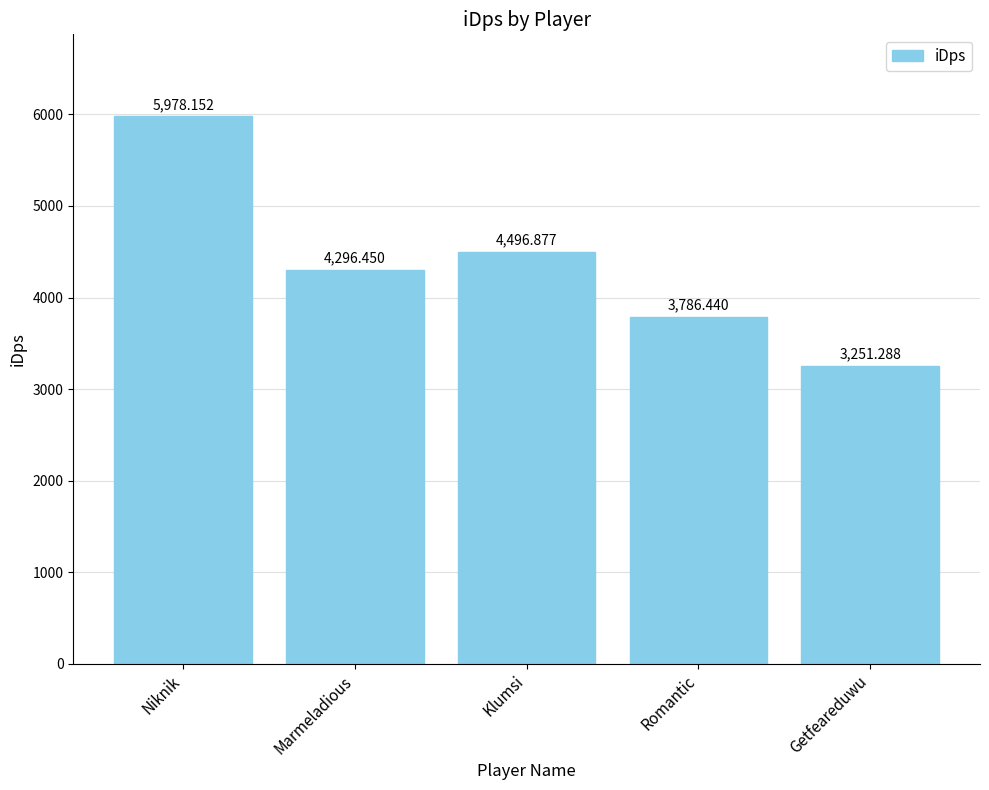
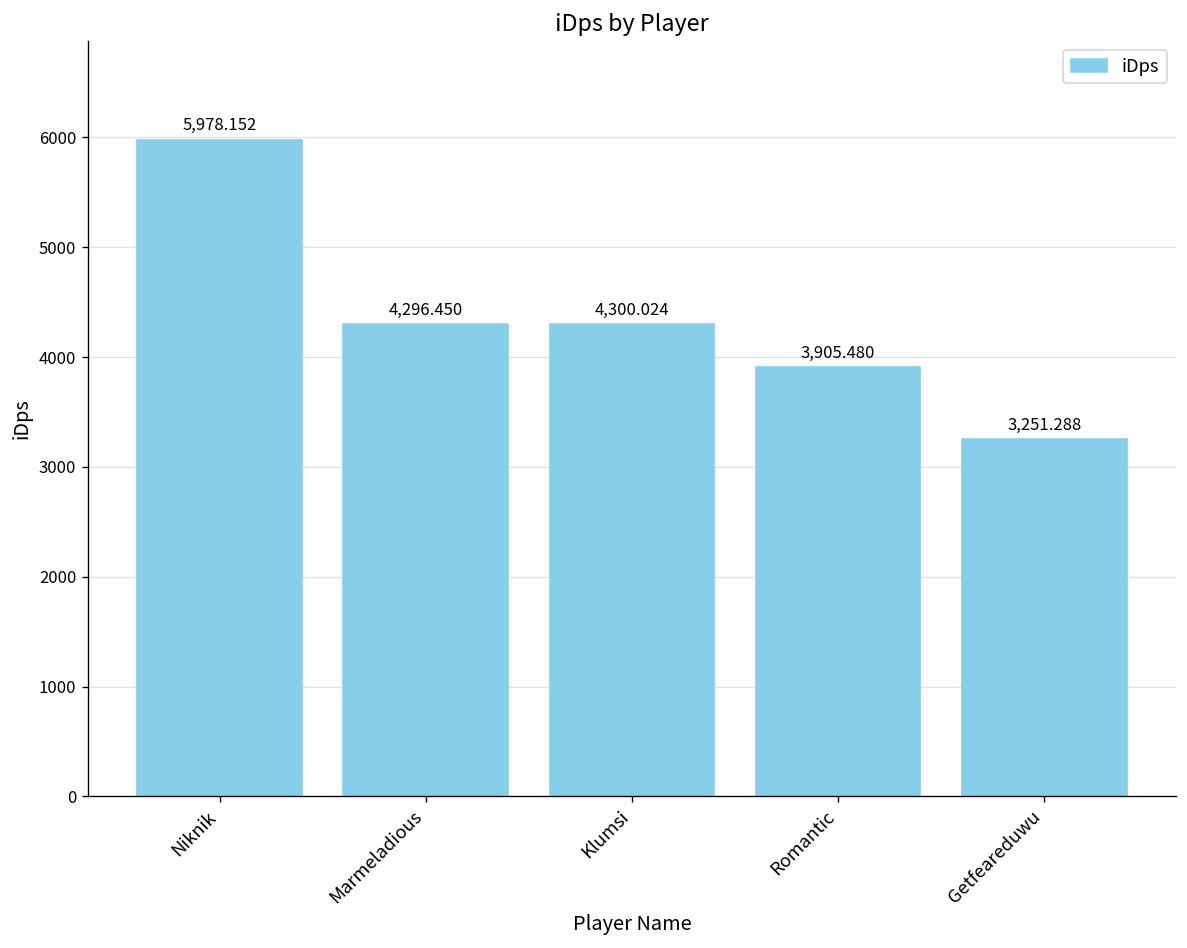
  {
    "Niknik": "5,978.152",
    "Marmeladious": "4,296.450",
-   "Klumsi": "4,496.877",
-   "Romantic": "3,786.440",
+   "Klumsi": "4,300.024",
+   "Romantic": "3,905.480",
    "Getfeareduwu": "3,251.288"
  }
